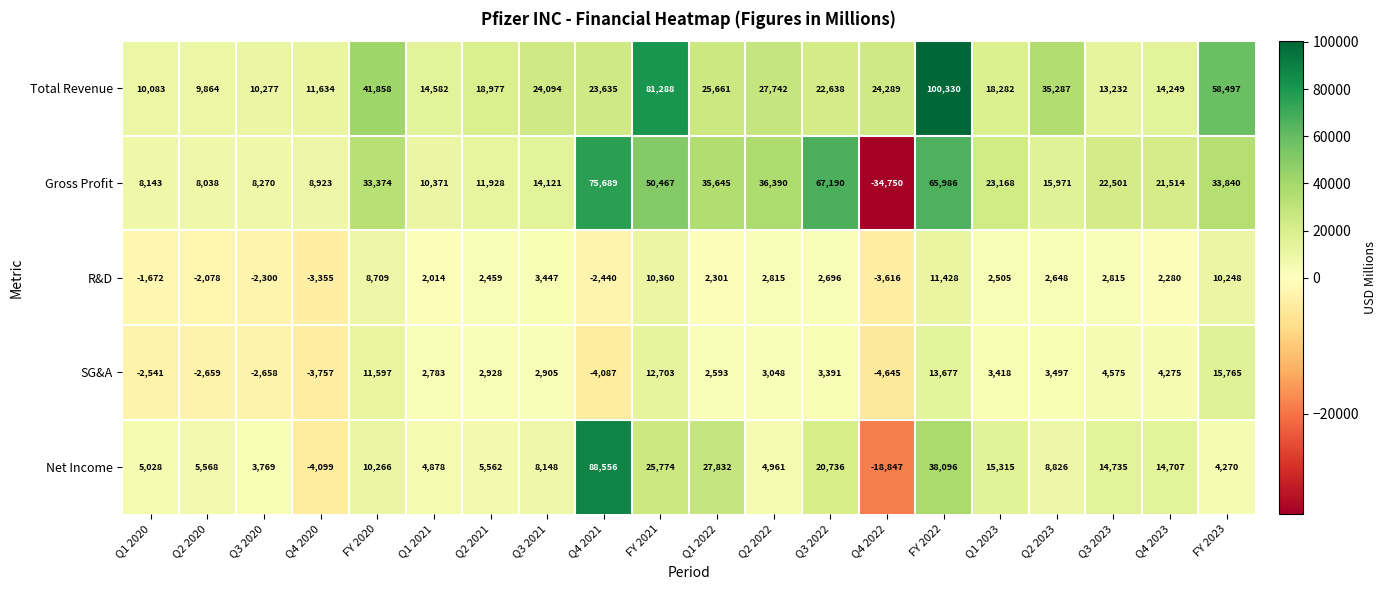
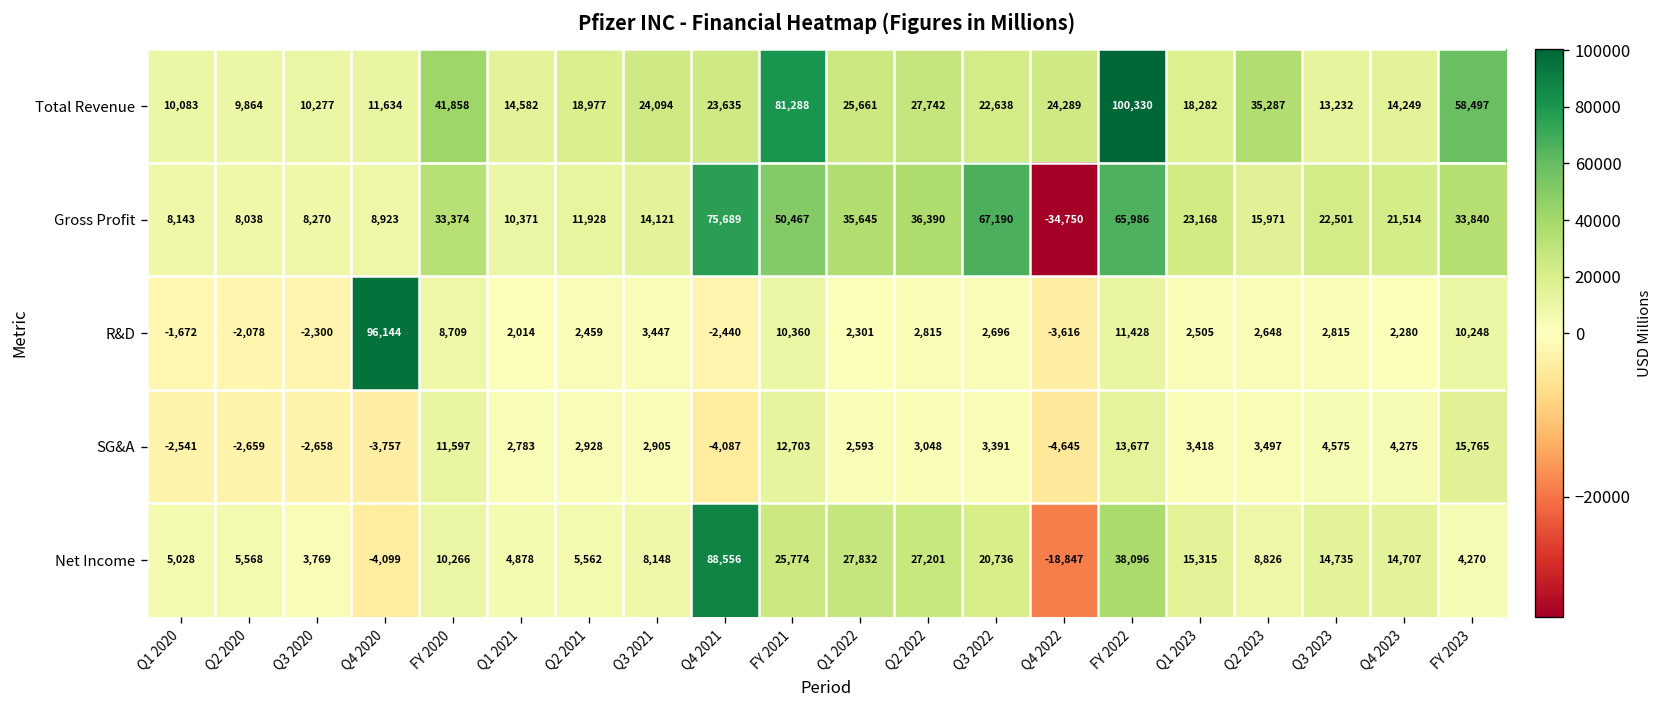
  {
    "Total Revenue": {
      "Q1 2020": "10,083",
      "Q2 2020": "9,864",
      "Q3 2020": "10,277",
      "Q4 2020": "11,634",
      "FY 2020": "41,858",
      "Q1 2021": "14,582",
      "Q2 2021": "18,977",
      "Q3 2021": "24,094",
      "Q4 2021": "23,635",
      "FY 2021": "81,288",
      "Q1 2022": "25,661",
      "Q2 2022": "27,742",
      "Q3 2022": "22,638",
      "Q4 2022": "24,289",
      "FY 2022": "100,330",
      "Q1 2023": "18,282",
      "Q2 2023": "35,287",
      "Q3 2023": "13,232",
      "Q4 2023": "14,249",
      "FY 2023": "58,497"
    },
    "Gross Profit": {
      "Q1 2020": "8,143",
      "Q2 2020": "8,038",
      "Q3 2020": "8,270",
      "Q4 2020": "8,923",
      "FY 2020": "33,374",
      "Q1 2021": "10,371",
      "Q2 2021": "11,928",
      "Q3 2021": "14,121",
      "Q4 2021": "75,689",
      "FY 2021": "50,467",
      "Q1 2022": "35,645",
      "Q2 2022": "36,390",
      "Q3 2022": "67,190",
      "Q4 2022": "-34,750",
      "FY 2022": "65,986",
      "Q1 2023": "23,168",
      "Q2 2023": "15,971",
      "Q3 2023": "22,501",
      "Q4 2023": "21,514",
      "FY 2023": "33,840"
    },
    "R&D": {
      "Q1 2020": "-1,672",
      "Q2 2020": "-2,078",
      "Q3 2020": "-2,300",
-     "Q4 2020": "-3,355",
+     "Q4 2020": "96,144",
      "FY 2020": "8,709",
      "Q1 2021": "2,014",
      "Q2 2021": "2,459",
      "Q3 2021": "3,447",
      "Q4 2021": "-2,440",
      "FY 2021": "10,360",
      "Q1 2022": "2,301",
      "Q2 2022": "2,815",
      "Q3 2022": "2,696",
      "Q4 2022": "-3,616",
      "FY 2022": "11,428",
      "Q1 2023": "2,505",
      "Q2 2023": "2,648",
      "Q3 2023": "2,815",
      "Q4 2023": "2,280",
      "FY 2023": "10,248"
    },
    "SG&A": {
      "Q1 2020": "-2,541",
      "Q2 2020": "-2,659",
      "Q3 2020": "-2,658",
      "Q4 2020": "-3,757",
      "FY 2020": "11,597",
      "Q1 2021": "2,783",
      "Q2 2021": "2,928",
      "Q3 2021": "2,905",
      "Q4 2021": "-4,087",
      "FY 2021": "12,703",
      "Q1 2022": "2,593",
      "Q2 2022": "3,048",
      "Q3 2022": "3,391",
      "Q4 2022": "-4,645",
      "FY 2022": "13,677",
      "Q1 2023": "3,418",
      "Q2 2023": "3,497",
      "Q3 2023": "4,575",
      "Q4 2023": "4,275",
      "FY 2023": "15,765"
    },
    "Net Income": {
      "Q1 2020": "5,028",
      "Q2 2020": "5,568",
      "Q3 2020": "3,769",
      "Q4 2020": "-4,099",
      "FY 2020": "10,266",
      "Q1 2021": "4,878",
      "Q2 2021": "5,562",
      "Q3 2021": "8,148",
      "Q4 2021": "88,556",
      "FY 2021": "25,774",
      "Q1 2022": "27,832",
-     "Q2 2022": "4,961",
+     "Q2 2022": "27,201",
      "Q3 2022": "20,736",
      "Q4 2022": "-18,847",
      "FY 2022": "38,096",
      "Q1 2023": "15,315",
      "Q2 2023": "8,826",
      "Q3 2023": "14,735",
      "Q4 2023": "14,707",
      "FY 2023": "4,270"
    }
  }
